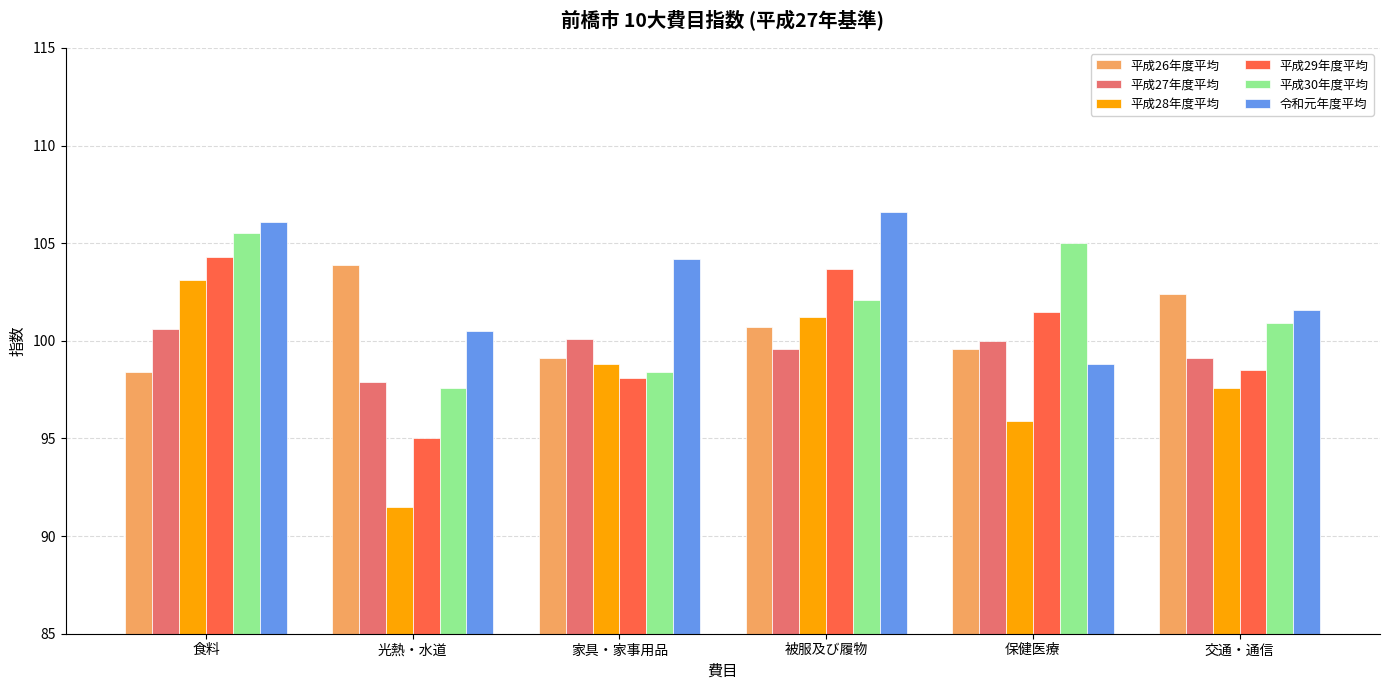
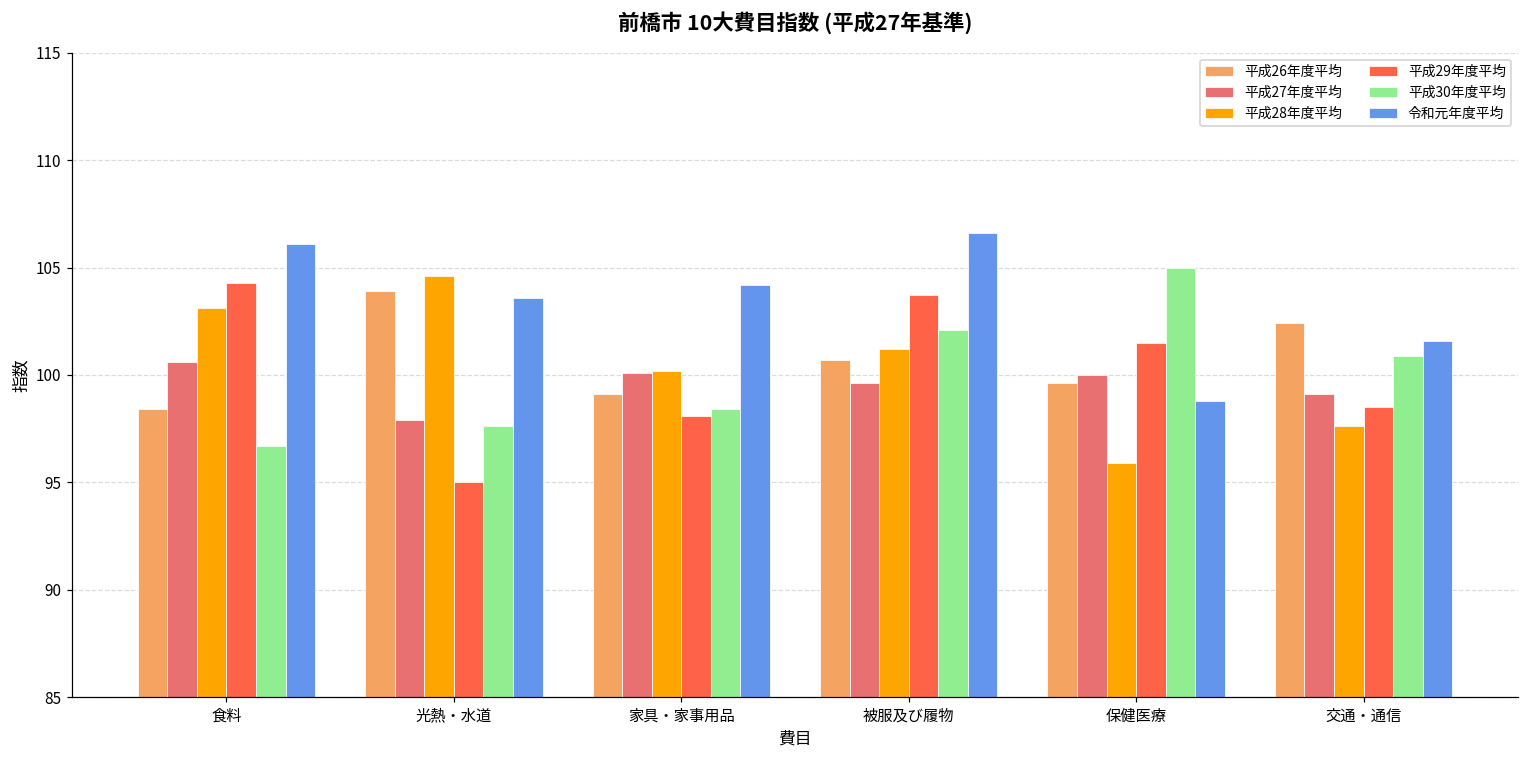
  {
    "平成28年度平均": {
      "食料": 103.1,
-     "光熱・水道": 91.5,
-     "家具・家事用品": 98.8,
+     "光熱・水道": 104.6,
+     "家具・家事用品": 100.2,
      "被服及び履物": 101.2,
      "保健医療": 95.9,
      "交通・通信": 97.6
    },
    "平成30年度平均": {
-     "食料": 105.5,
+     "食料": 96.7,
      "光熱・水道": 97.6,
      "家具・家事用品": 98.4,
      "被服及び履物": 102.1,
      "保健医療": 105.0,
      "交通・通信": 100.9
    },
    "令和元年度平均": {
      "食料": 106.1,
-     "光熱・水道": 100.5,
+     "光熱・水道": 103.6,
      "家具・家事用品": 104.2,
      "被服及び履物": 106.6,
      "保健医療": 98.8,
      "交通・通信": 101.6
    }
  }
